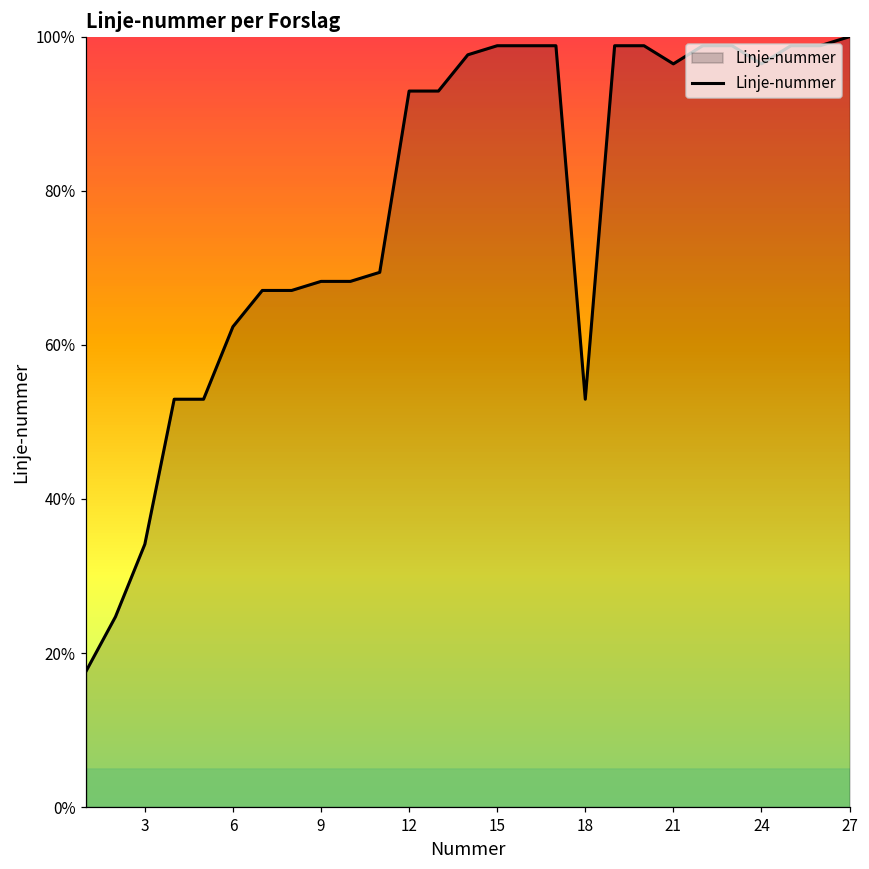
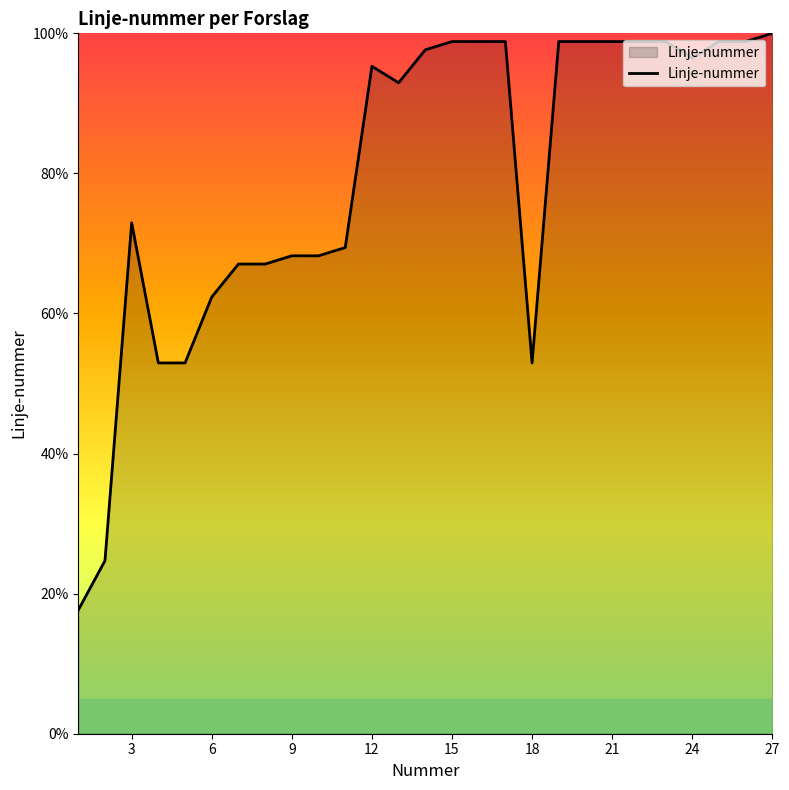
  {
-   "3": "34%",
+   "3": "73%",
    "6": "62%",
    "9": "68%",
-   "12": "93%",
+   "12": "95%",
    "15": "99%",
    "18": "53%",
-   "21": "96%",
+   "21": "99%",
    "27": "100%"
  }
